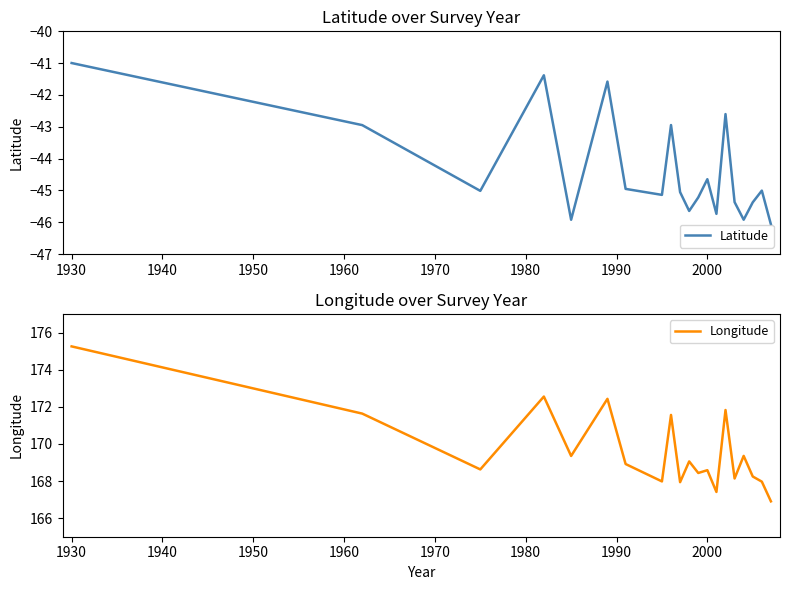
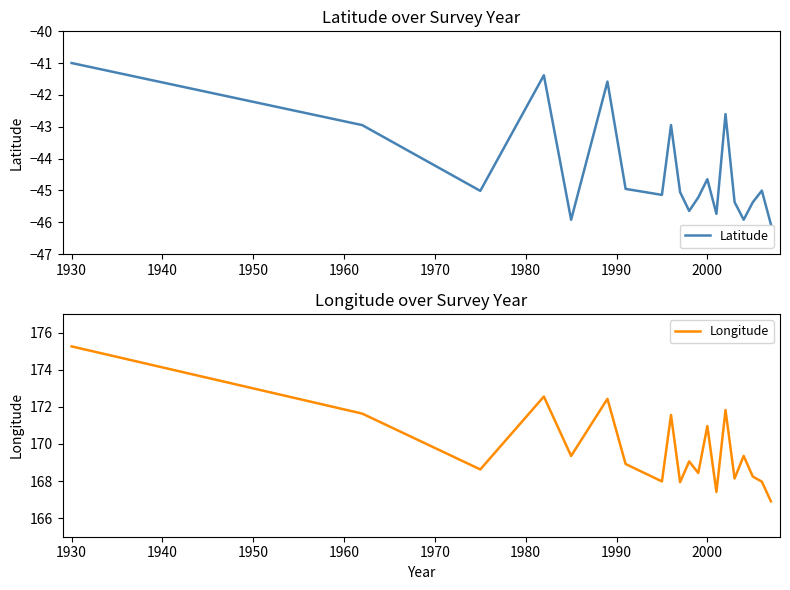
  {
    "Latitude over Survey Year": {
      "1930": -41.0,
      "2000": -44.6
    },
    "Longitude over Survey Year": {
      "1930": 175.3,
-     "2000": 168.6
+     "2000": 171.0
    }
  }
